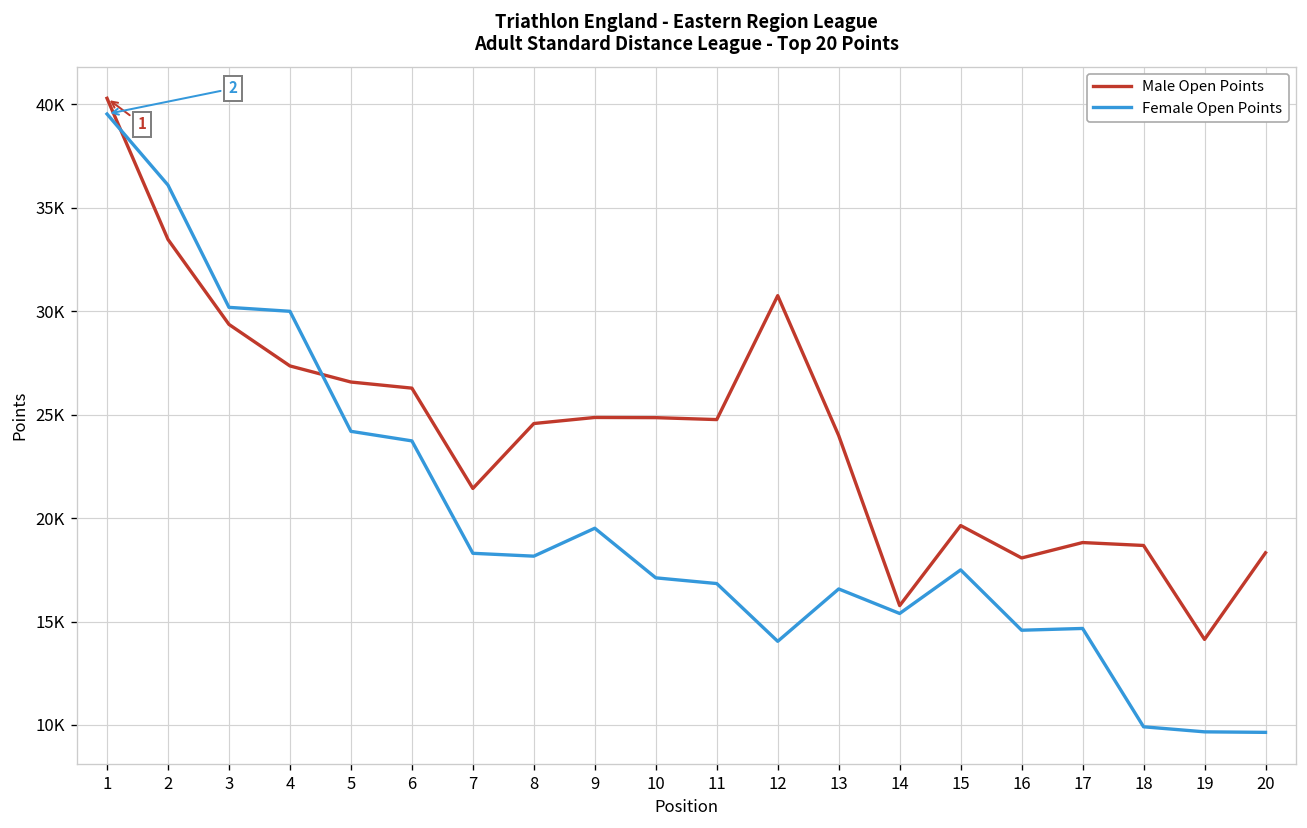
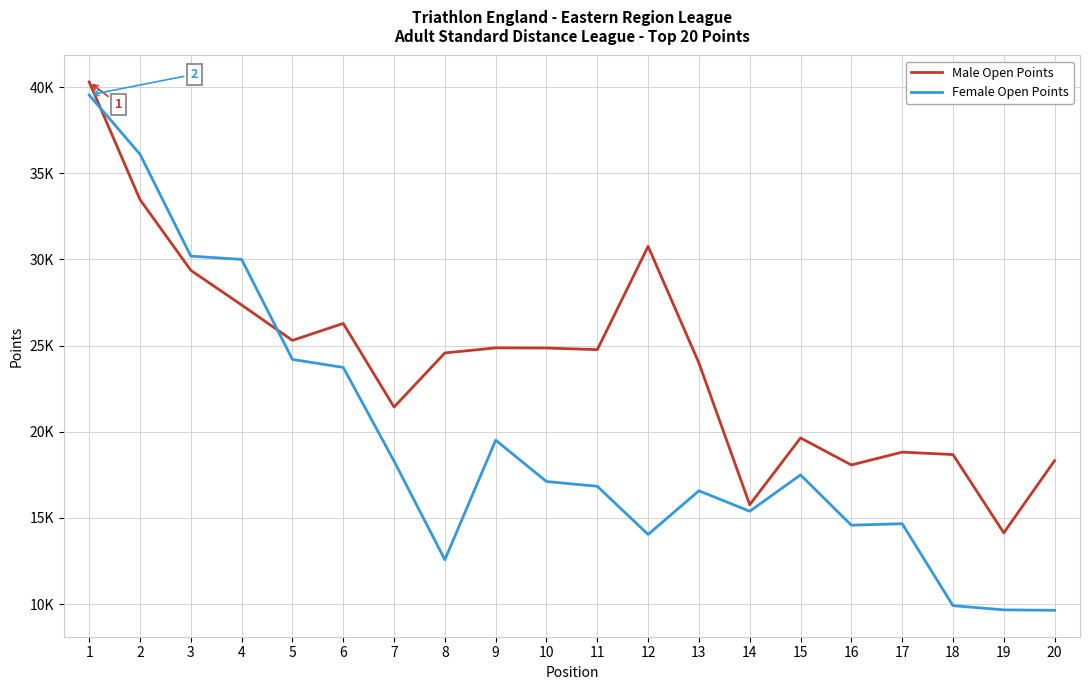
  {
    "Male Open Points": {
      "2": 33500,
      "3": 29400,
      "4": 27400,
-     "5": 26600,
+     "5": 25300,
      "6": 26300,
      "7": 21400,
      "8": 24600,
      "9": 24900,
      "10": 24900,
      "11": 24800,
      "12": 30800,
      "13": 24000,
      "14": 15800,
      "15": 19600,
      "16": 18100,
      "17": 18800,
      "18": 18700,
      "19": 14100,
      "20": 18300
    },
    "Female Open Points": {
      "2": 36100,
      "3": 30200,
      "4": 30000,
      "5": 24200,
      "6": 23700,
      "7": 18300,
-     "8": 18200,
+     "8": 12600,
      "9": 19500,
      "10": 17100,
      "11": 16800,
      "12": 14000,
      "13": 16600,
      "14": 15400,
      "15": 17500,
      "16": 14600,
      "17": 14700,
      "18": 9900,
      "19": 9700,
      "20": 9600
    }
  }
